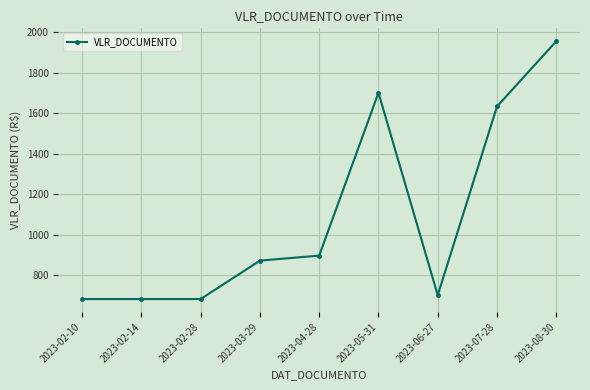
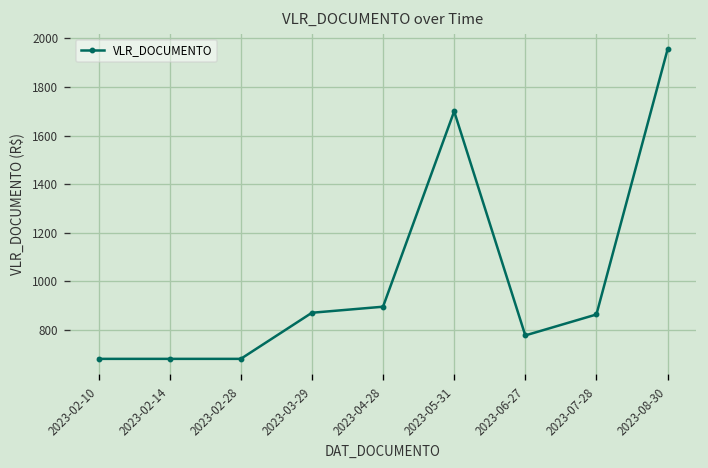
  {
    "2023-02-10": 680,
    "2023-02-14": 680,
    "2023-02-28": 680,
    "2023-03-29": 870,
    "2023-04-28": 900,
    "2023-05-31": 1700,
-   "2023-06-27": 700,
-   "2023-07-28": 1630,
+   "2023-06-27": 780,
+   "2023-07-28": 860,
    "2023-08-30": 1950
  }
